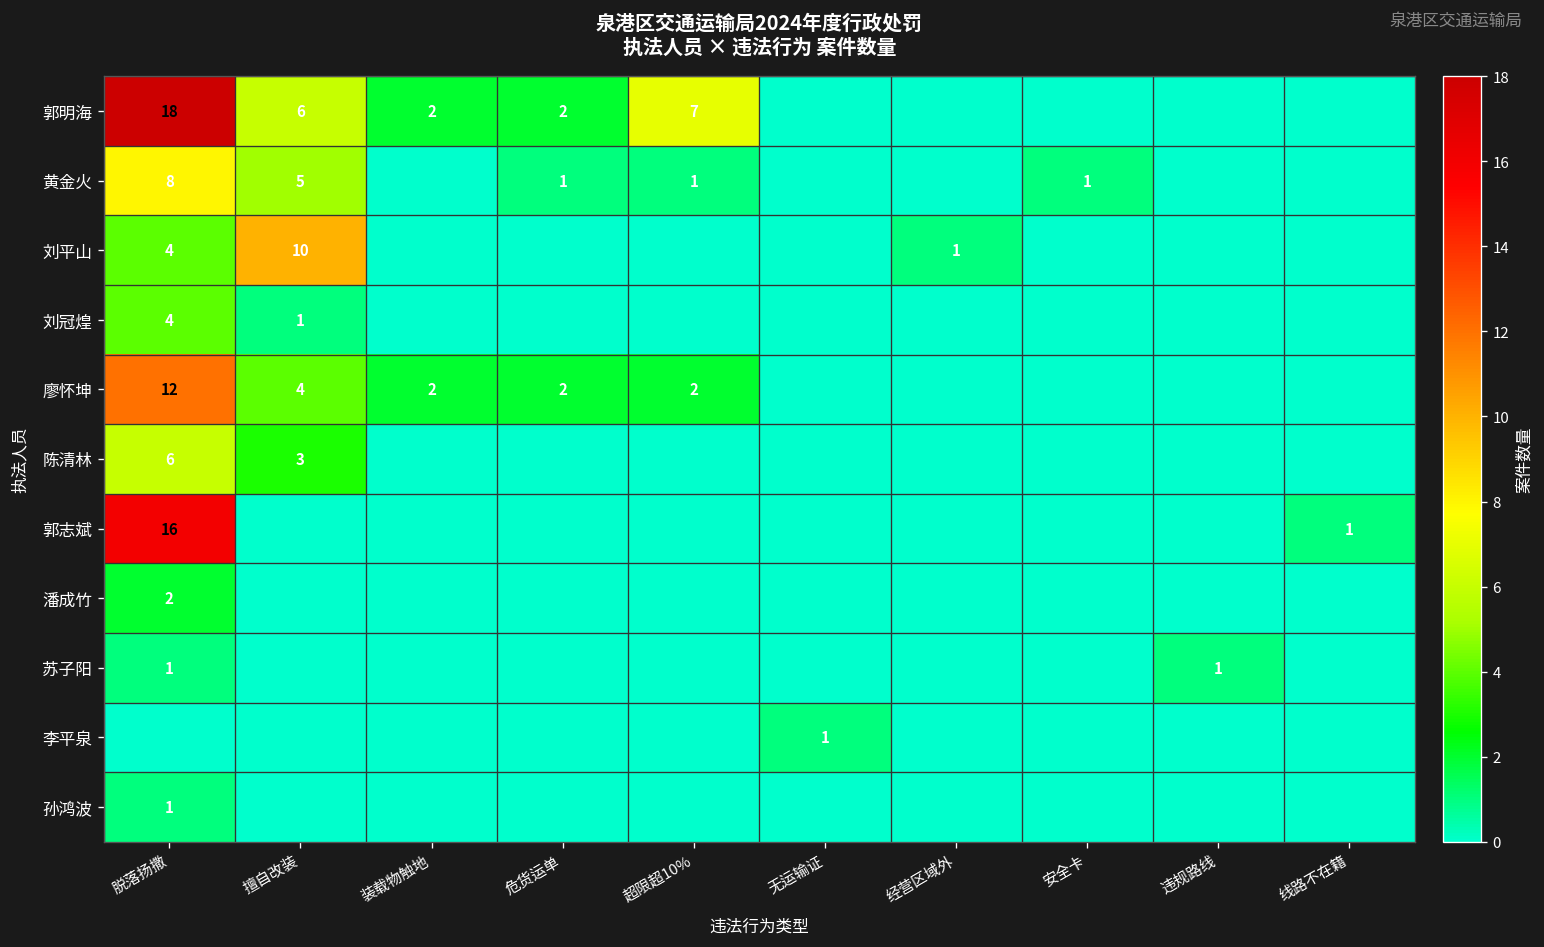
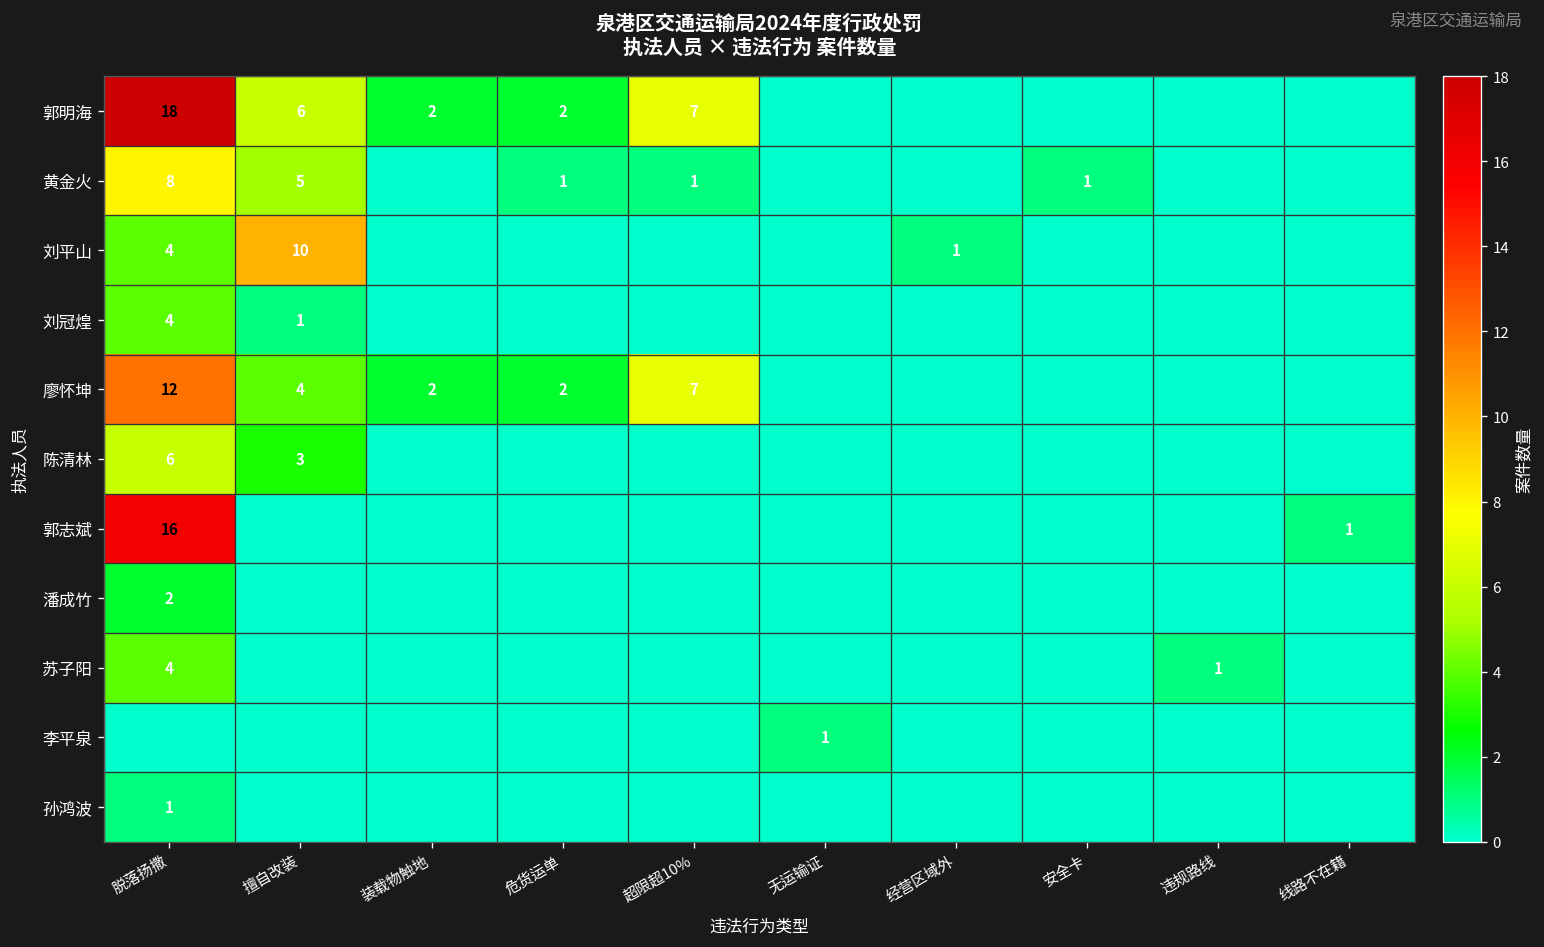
  {
    "郭明海": {
      "脱落扬撒": 18,
      "擅自改装": 6,
      "装载物触地": 2,
      "危货运单": 2,
      "超限超10%": 7
    },
    "黄金火": {
      "脱落扬撒": 8,
      "擅自改装": 5,
      "危货运单": 1,
      "超限超10%": 1,
      "安全卡": 1
    },
    "刘平山": {
      "脱落扬撒": 4,
      "擅自改装": 10,
      "经营区域外": 1
    },
    "刘冠煌": {
      "脱落扬撒": 4,
      "擅自改装": 1
    },
    "廖怀坤": {
      "脱落扬撒": 12,
      "擅自改装": 4,
      "装载物触地": 2,
      "危货运单": 2,
-     "超限超10%": 2
+     "超限超10%": 7
    },
    "陈清林": {
      "脱落扬撒": 6,
      "擅自改装": 3
    },
    "郭志斌": {
      "脱落扬撒": 16,
      "线路不在籍": 1
    },
    "潘成竹": {
      "脱落扬撒": 2
    },
    "苏子阳": {
-     "脱落扬撒": 1,
+     "脱落扬撒": 4,
      "违规路线": 1
    },
    "李平泉": {
      "无运输证": 1
    },
    "孙鸿波": {
      "脱落扬撒": 1
    }
  }
